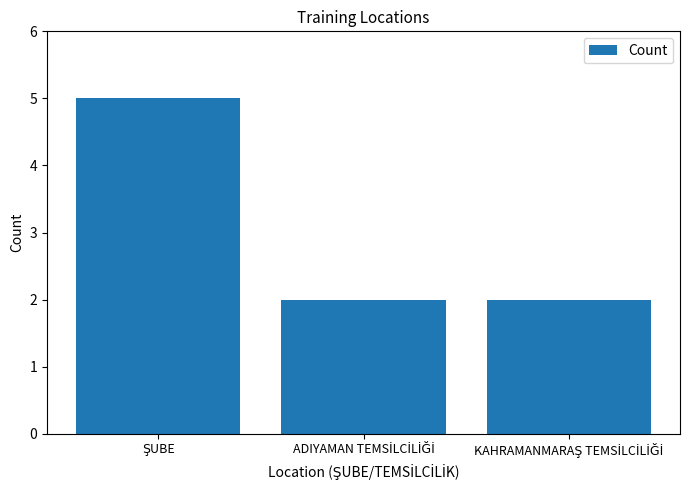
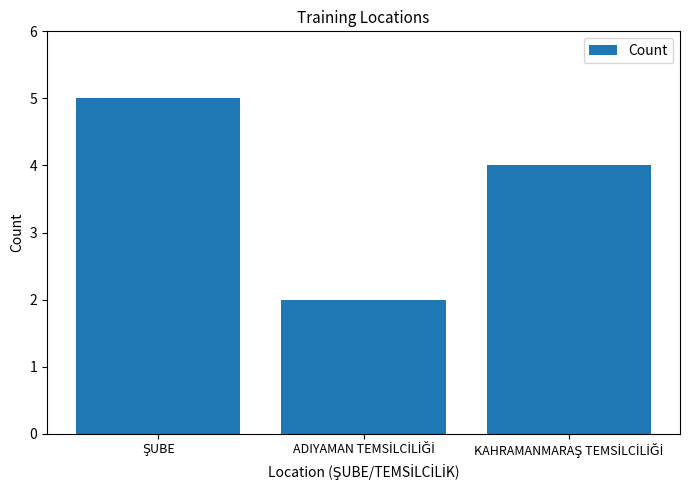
  {
    "ŞUBE": 5,
    "ADIYAMAN TEMSİLCİLİĞİ": 2,
-   "KAHRAMANMARAŞ TEMSİLCİLİĞİ": 2
+   "KAHRAMANMARAŞ TEMSİLCİLİĞİ": 4
  }
